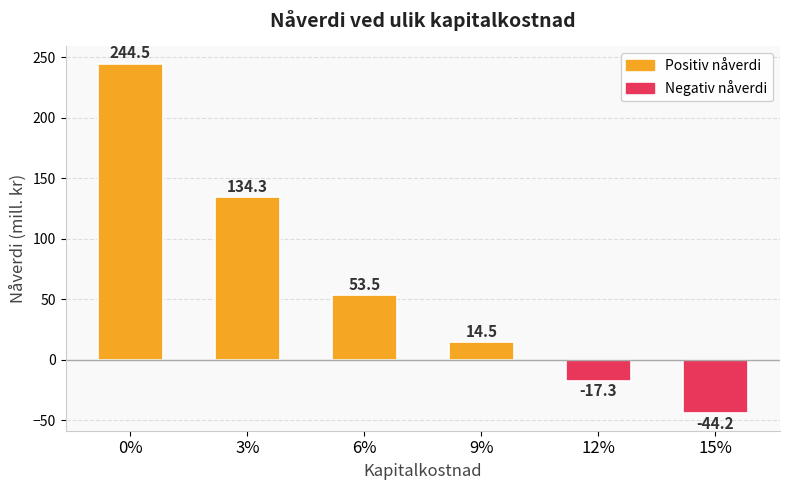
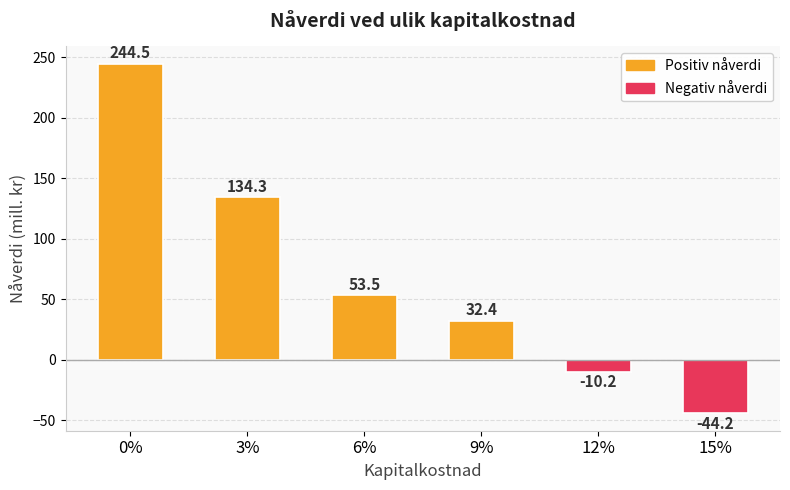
  {
    "0%": 244.5,
    "3%": 134.3,
    "6%": 53.5,
-   "9%": 14.5,
-   "12%": -17.3,
+   "9%": 32.4,
+   "12%": -10.2,
    "15%": -44.2
  }
